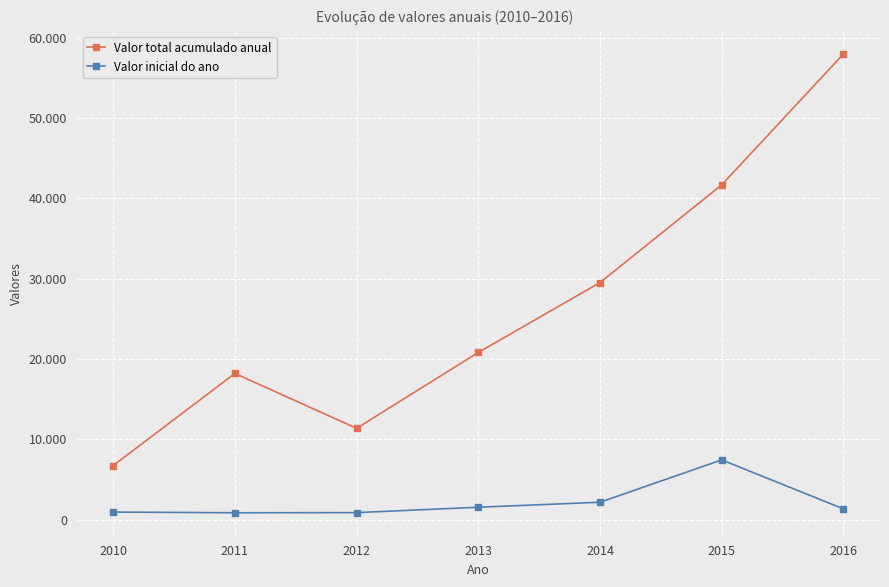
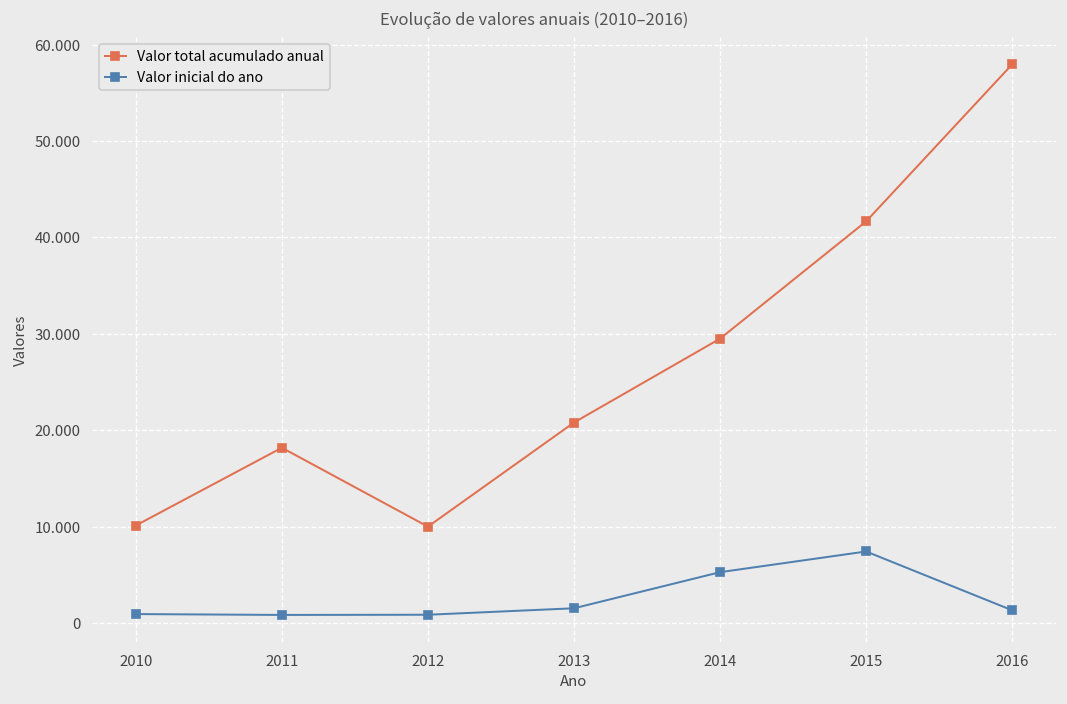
  {
    "Valor total acumulado anual": {
-     "2010": 7,
+     "2010": 10,
      "2011": 18,
-     "2012": 11,
+     "2012": 10,
      "2013": 21,
      "2014": 30,
      "2015": 42,
      "2016": 58
    },
    "Valor inicial do ano": {
      "2010": 1,
      "2011": 1,
      "2012": 1,
      "2013": 2,
-     "2014": 2,
+     "2014": 5,
      "2015": 7,
      "2016": 1
    }
  }
